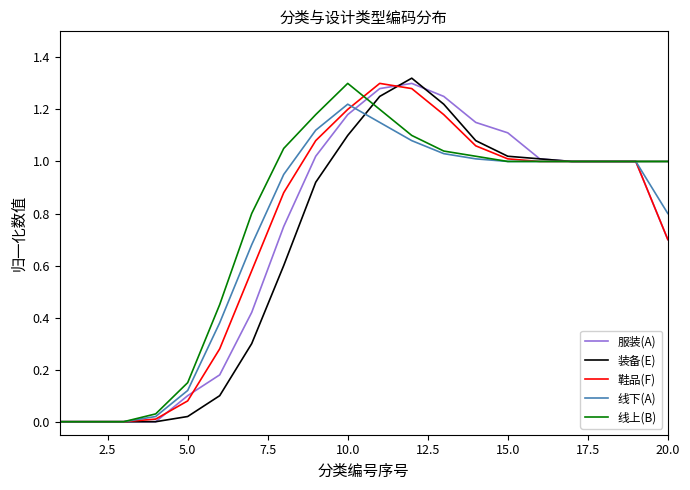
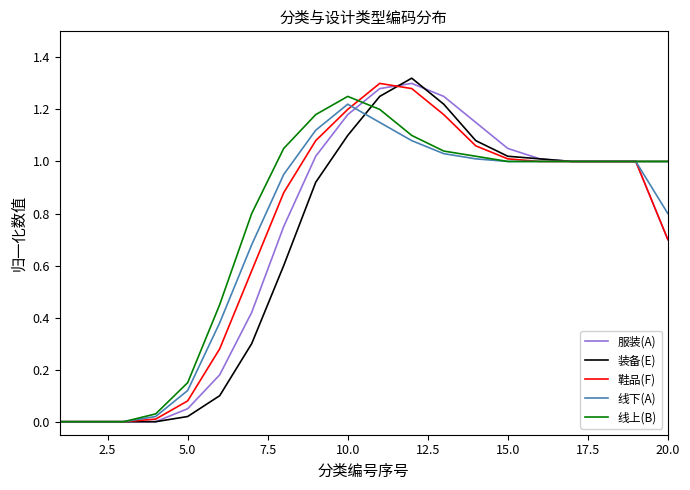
  {
    "服装(A)": {
-     "5.0": 0.10,
+     "5.0": 0.05,
      "10.0": 1.18,
-     "15.0": 1.11
+     "15.0": 1.05
    },
    "装备(E)": {
      "5.0": 0.02,
      "10.0": 1.10,
      "15.0": 1.02
    },
    "鞋品(F)": {
      "5.0": 0.08,
      "10.0": 1.20,
      "15.0": 1.01
    },
    "线下(A)": {
      "5.0": 0.12,
      "10.0": 1.22,
      "20.0": 0.80
    },
    "线上(B)": {
      "5.0": 0.15,
-     "10.0": 1.30
+     "10.0": 1.25
    }
  }
